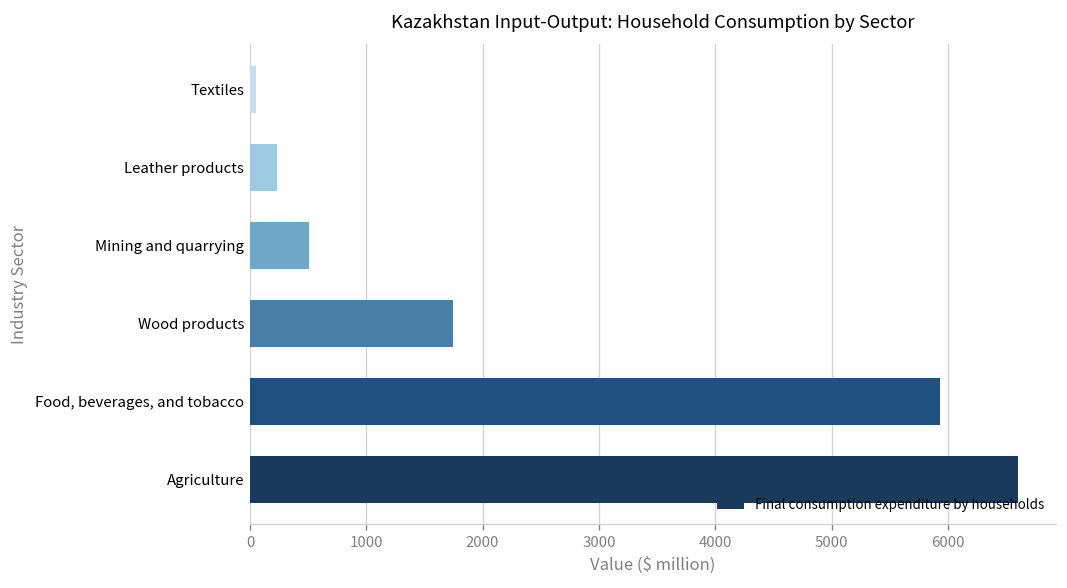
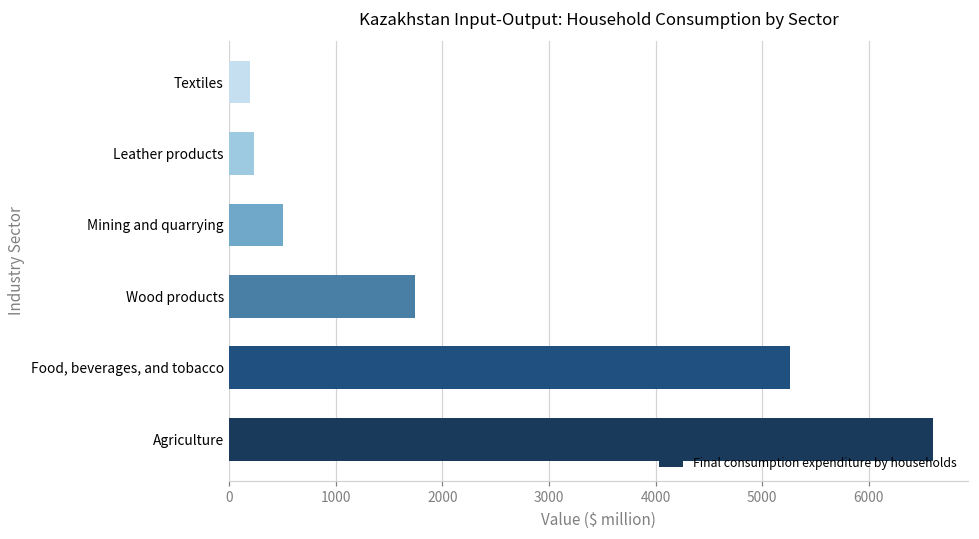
  {
-   "Textiles": 100,
+   "Textiles": 200,
    "Leather products": 200,
    "Mining and quarrying": 500,
    "Wood products": 1700,
-   "Food, beverages, and tobacco": 5900,
+   "Food, beverages, and tobacco": 5300,
    "Agriculture": 6600
  }
